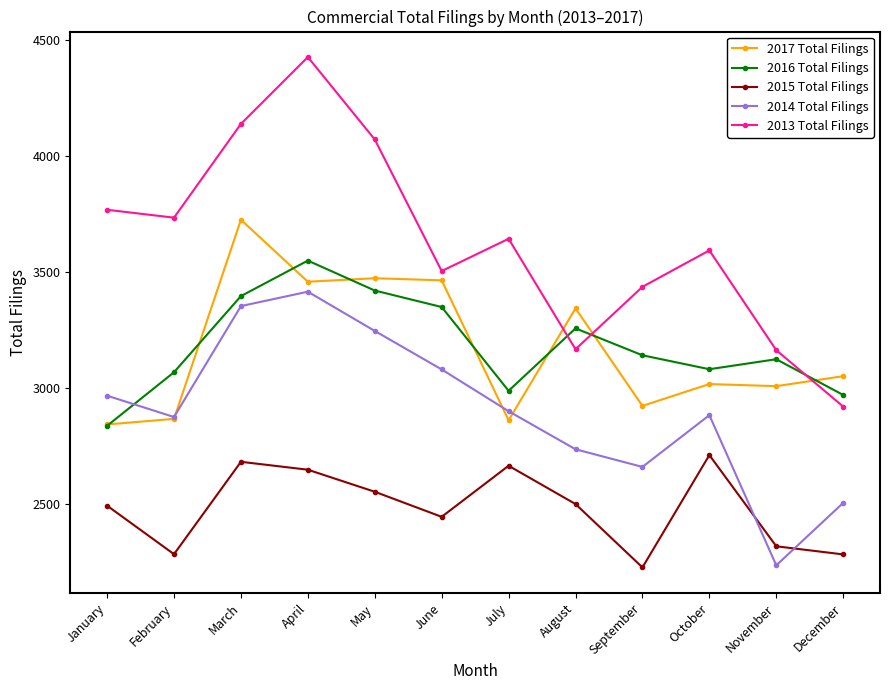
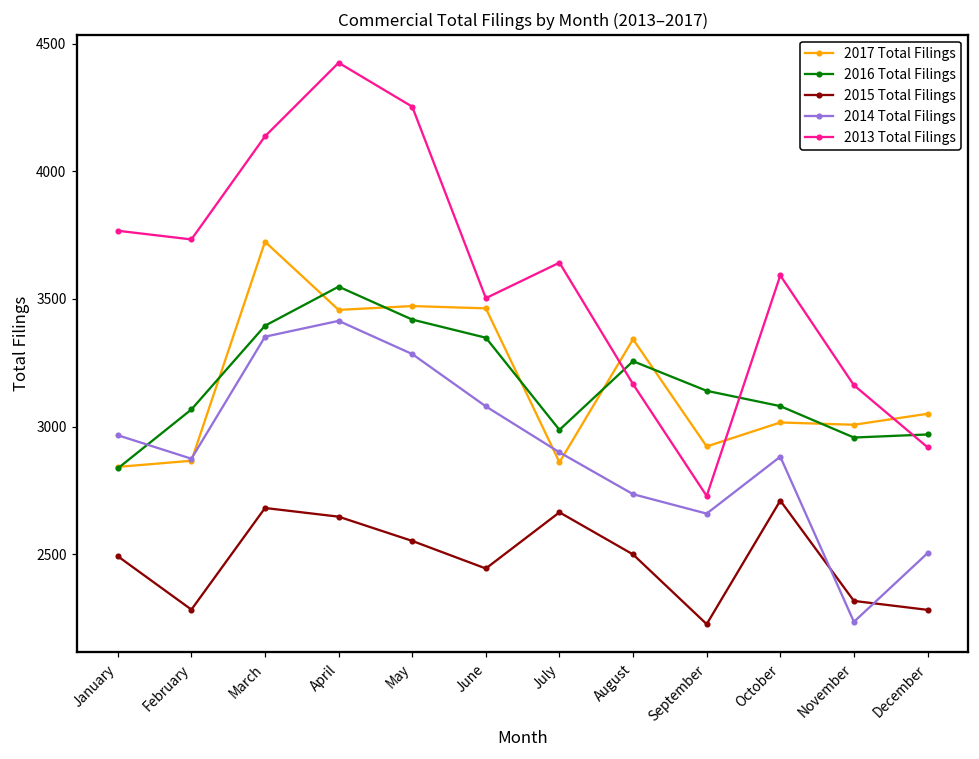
  {
    "2017 Total Filings": {
      "March": 3720,
      "April": 3460,
      "May": 3470,
      "June": 3460,
      "July": 2860,
      "August": 3340,
      "September": 2920,
      "October": 3020,
      "November": 3010,
      "December": 3050
    },
    "2016 Total Filings": {
      "February": 3070,
      "March": 3400,
      "April": 3550,
      "May": 3420,
      "June": 3350,
      "July": 2990,
      "August": 3260,
      "September": 3140,
      "October": 3080,
-     "November": 3120,
+     "November": 2960,
      "December": 2970
    },
    "2015 Total Filings": {
      "January": 2490,
      "February": 2280,
      "March": 2680,
      "April": 2650,
      "May": 2550,
      "June": 2440,
      "July": 2660,
      "August": 2500,
      "September": 2230,
      "October": 2710,
      "November": 2320,
      "December": 2280
    },
    "2014 Total Filings": {
      "January": 2970,
      "March": 3350,
      "April": 3410,
-     "May": 3250,
+     "May": 3280,
      "June": 3080,
      "July": 2900,
      "August": 2740,
      "September": 2660,
      "October": 2880,
      "November": 2240,
      "December": 2500
    },
    "2013 Total Filings": {
      "January": 3770,
      "February": 3730,
      "March": 4140,
      "April": 4430,
-     "May": 4070,
+     "May": 4250,
      "June": 3500,
      "July": 3640,
      "August": 3170,
-     "September": 3440,
+     "September": 2730,
      "October": 3590,
      "November": 3160,
      "December": 2920
    }
  }
